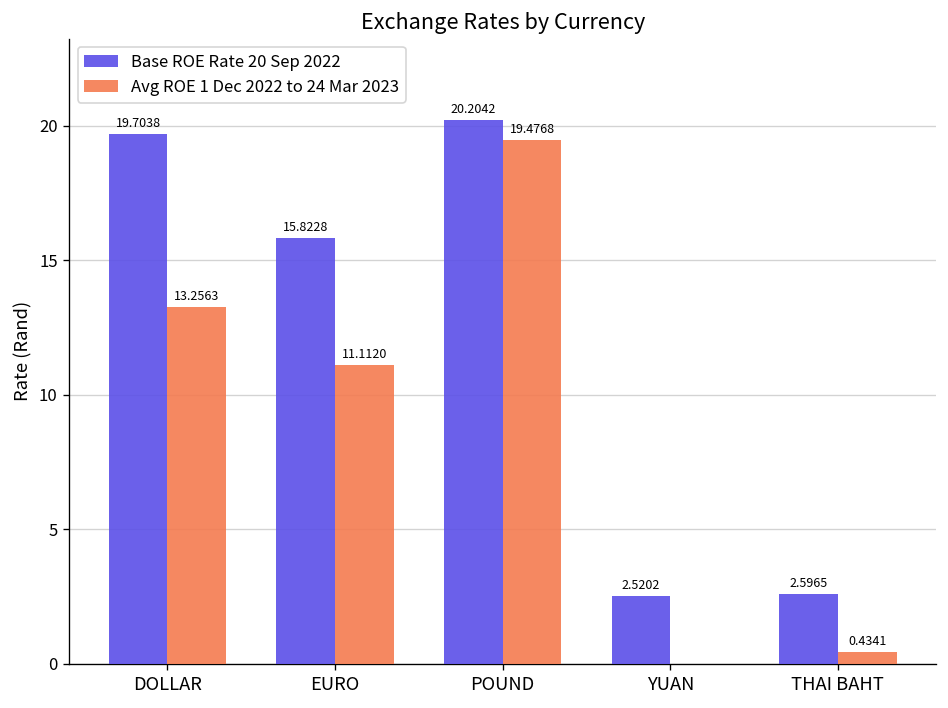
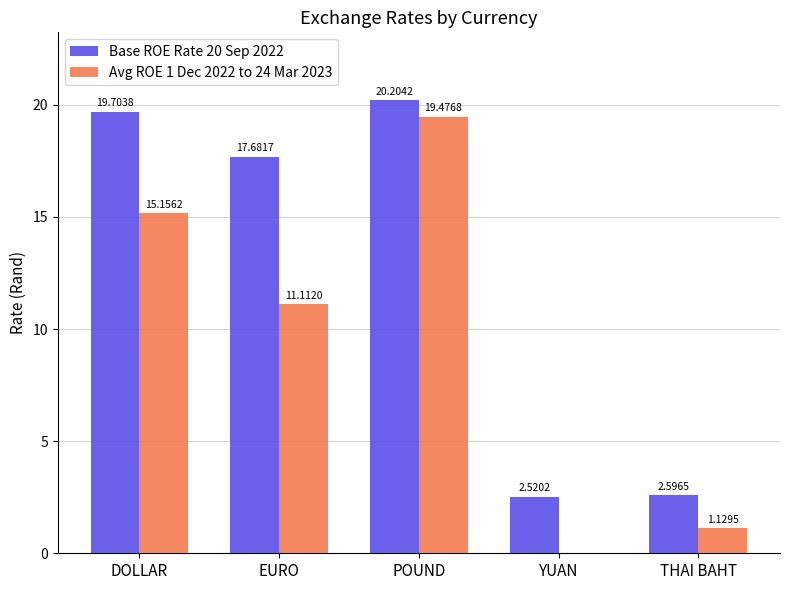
  {
    "Base ROE Rate 20 Sep 2022": {
      "DOLLAR": 19.7038,
-     "EURO": 15.8228,
+     "EURO": 17.6817,
      "POUND": 20.2042,
      "YUAN": 2.5202,
      "THAI BAHT": 2.5965
    },
    "Avg ROE 1 Dec 2022 to 24 Mar 2023": {
-     "DOLLAR": 13.2563,
+     "DOLLAR": 15.1562,
      "EURO": 11.1120,
      "POUND": 19.4768,
-     "THAI BAHT": 0.4341
+     "THAI BAHT": 1.1295
    }
  }
